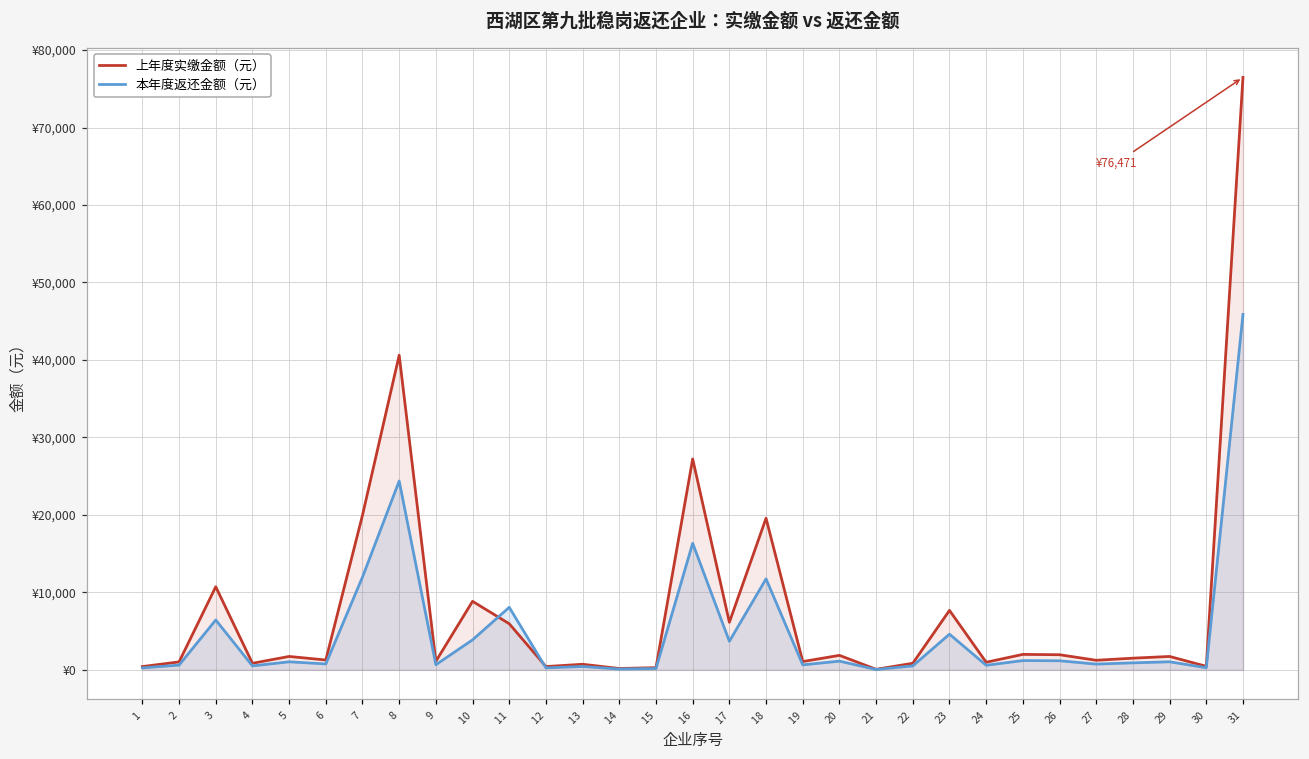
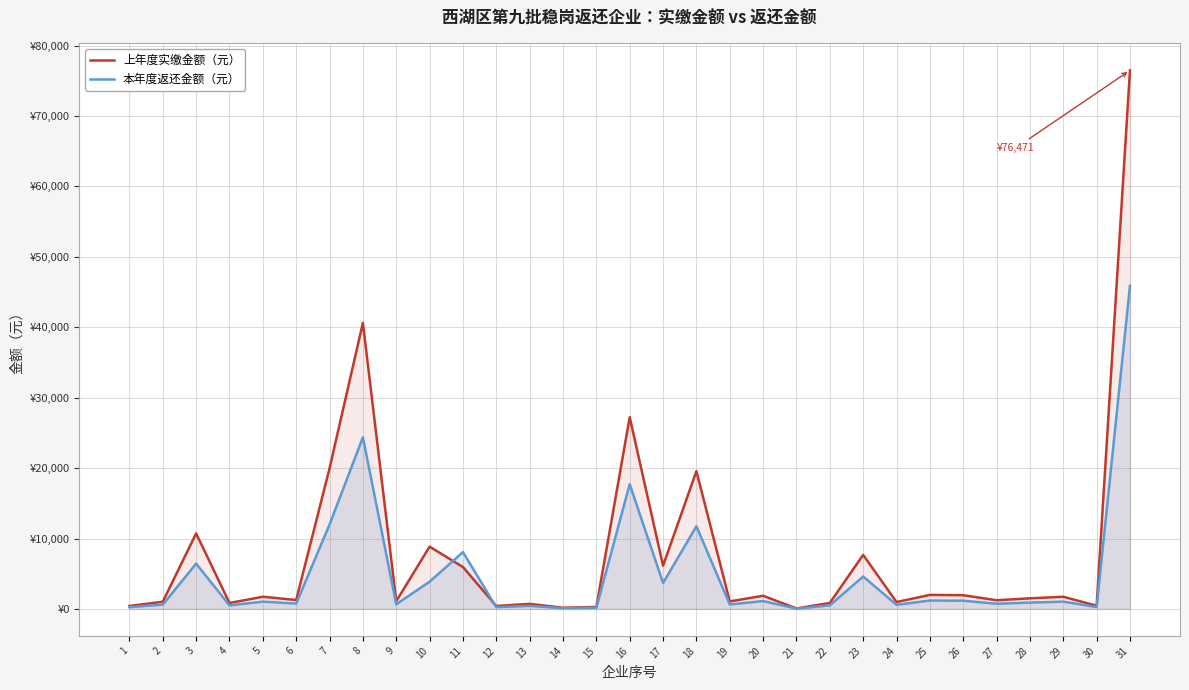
  {
    "上年度实缴金额（元）": {
      "31": "¥76,471"
    },
    "本年度返还金额（元）": {
      "2": "¥1,000",
      "3": "¥6,000",
      "5": "¥1,000",
      "6": "¥1,000",
      "7": "¥12,000",
      "8": "¥24,000",
      "9": "¥1,000",
      "10": "¥4,000",
      "11": "¥8,000",
-     "16": "¥16,000",
+     "16": "¥18,000",
      "17": "¥4,000",
      "18": "¥12,000",
      "19": "¥1,000",
      "20": "¥1,000",
      "23": "¥5,000",
      "24": "¥1,000",
      "25": "¥1,000",
      "26": "¥1,000",
      "27": "¥1,000",
      "28": "¥1,000",
      "29": "¥1,000",
      "31": "¥46,000"
    }
  }
